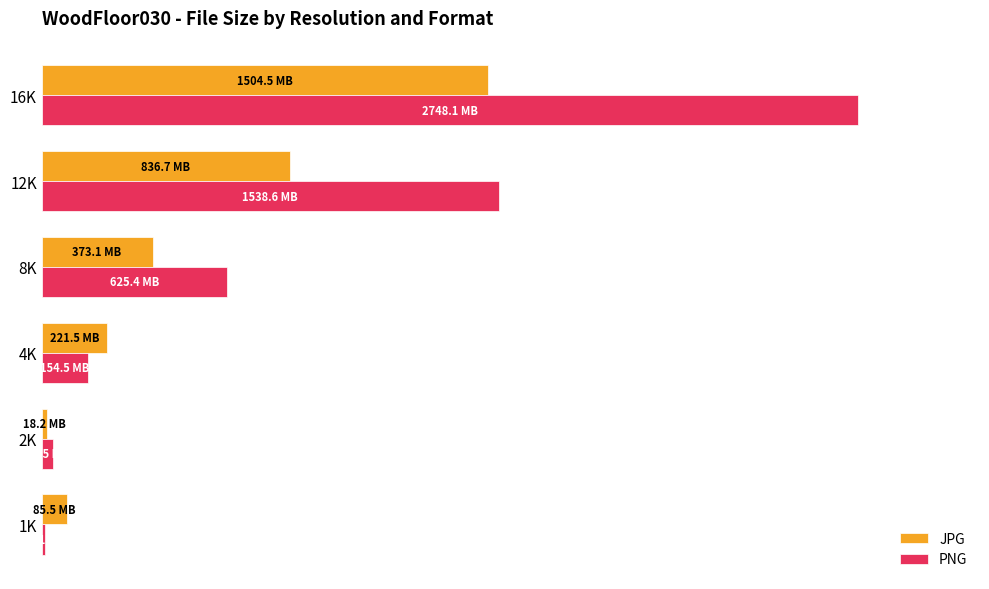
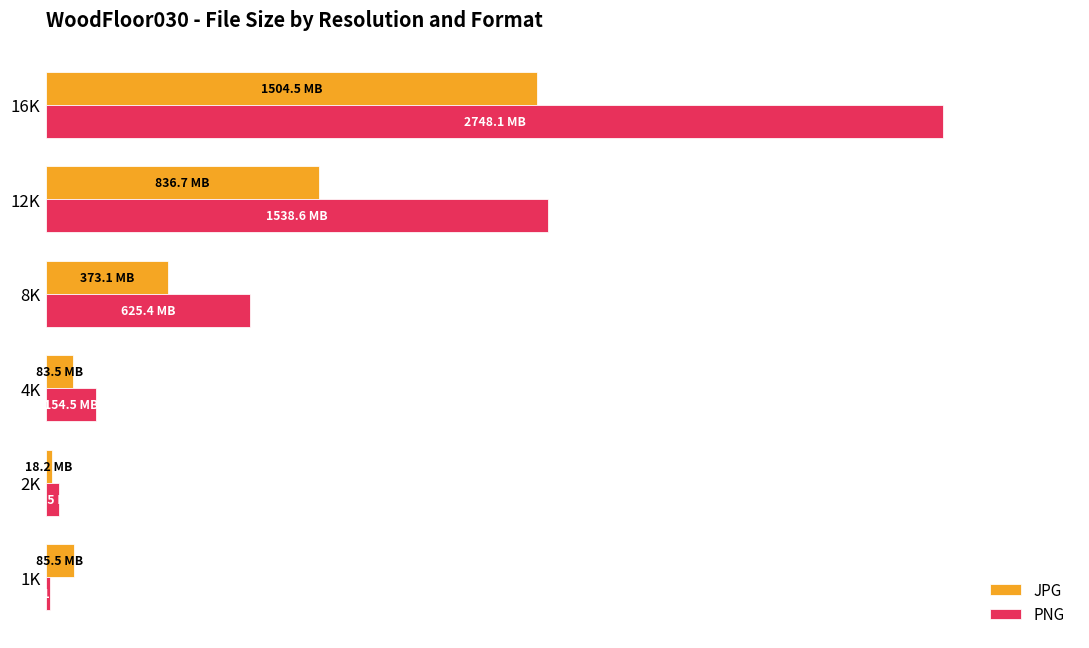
  {
    "JPG": {
-     "4K": 221.5
+     "4K": 83.5
    }
  }
